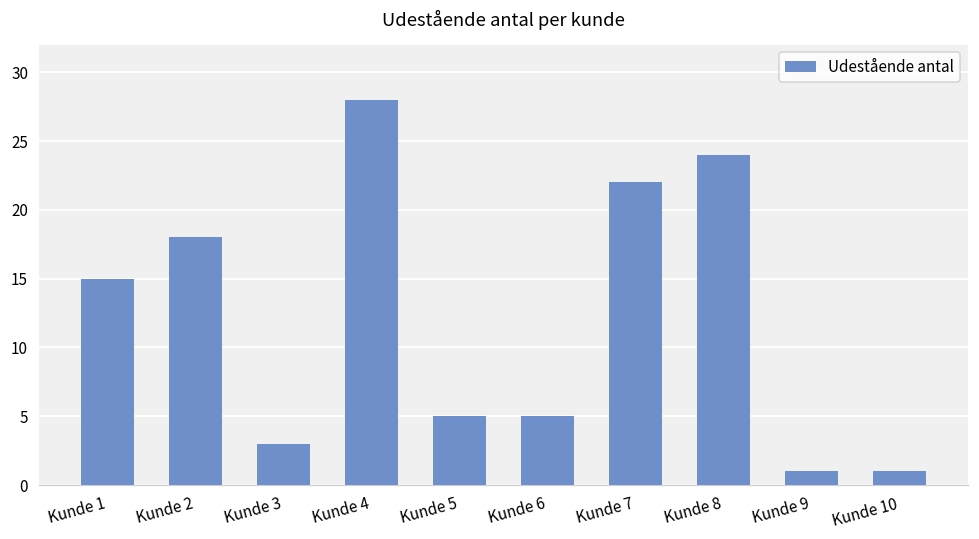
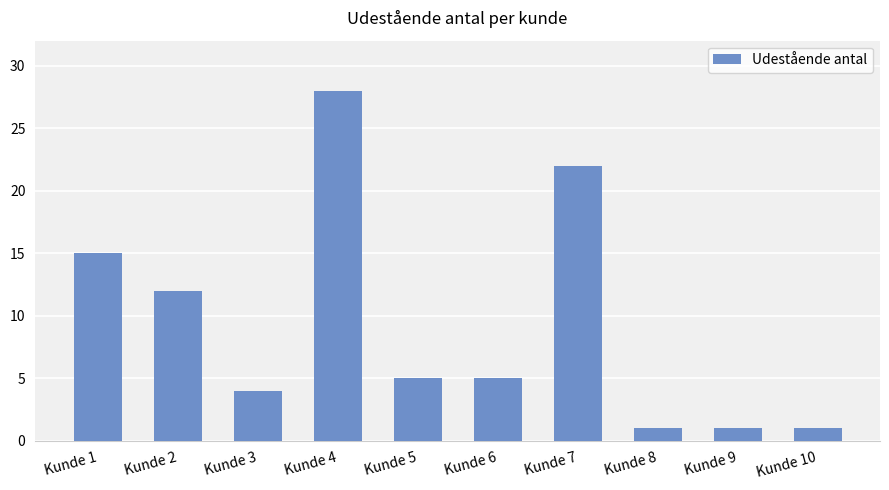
  {
    "Kunde 1": 15,
-   "Kunde 2": 18,
-   "Kunde 3": 3,
+   "Kunde 2": 12,
+   "Kunde 3": 4,
    "Kunde 4": 28,
    "Kunde 5": 5,
    "Kunde 6": 5,
    "Kunde 7": 22,
-   "Kunde 8": 24,
+   "Kunde 8": 1,
    "Kunde 9": 1,
    "Kunde 10": 1
  }
